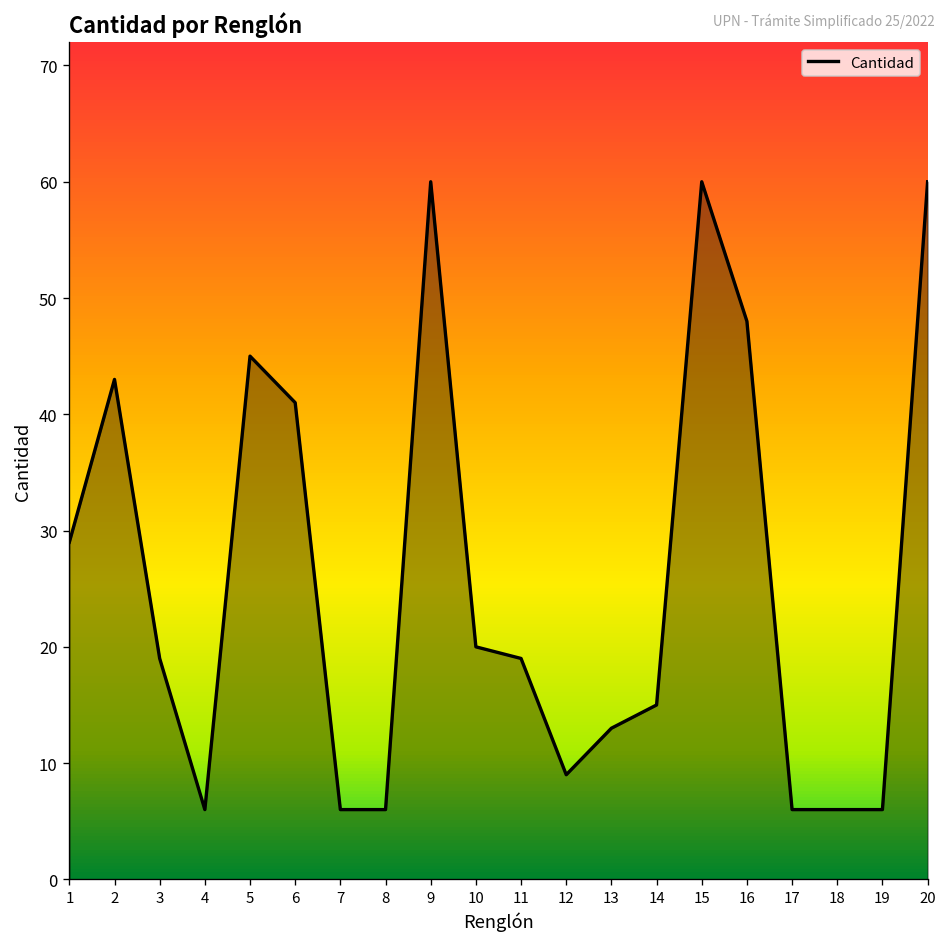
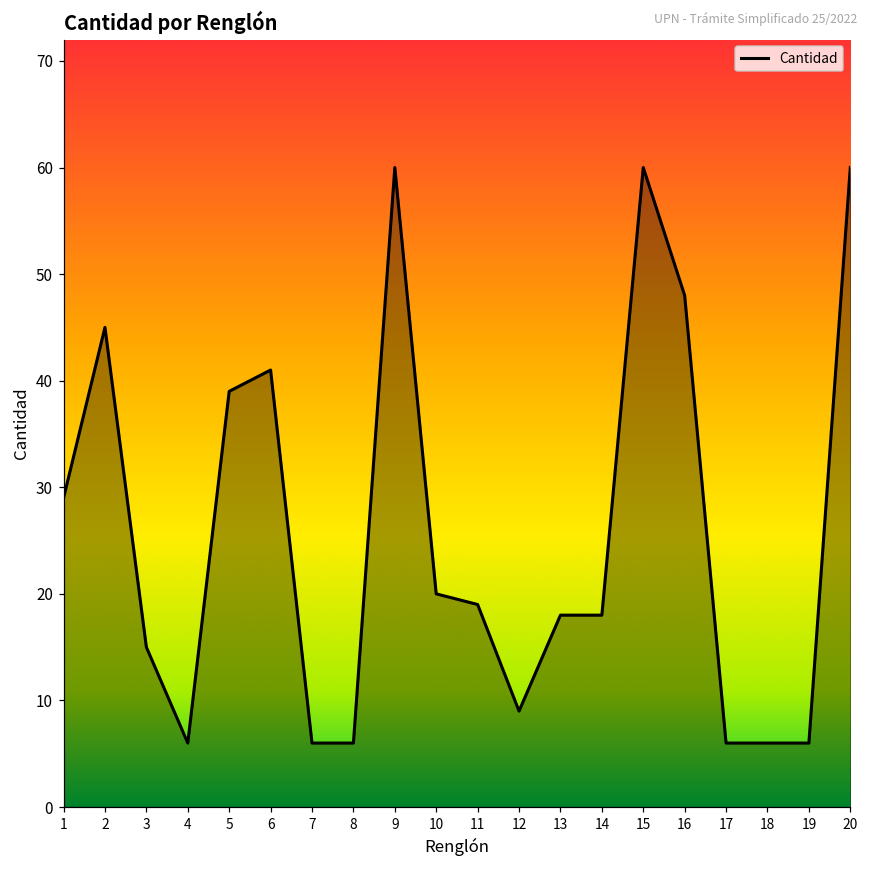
  {
    "1": 29,
-   "2": 43,
-   "3": 19,
+   "2": 45,
+   "3": 15,
    "4": 6,
-   "5": 45,
+   "5": 39,
    "6": 41,
    "7": 6,
    "8": 6,
    "9": 60,
    "10": 20,
    "11": 19,
    "12": 9,
-   "13": 13,
-   "14": 15,
+   "13": 18,
+   "14": 18,
    "15": 60,
    "16": 48,
    "17": 6,
    "18": 6,
    "19": 6,
    "20": 60
  }
